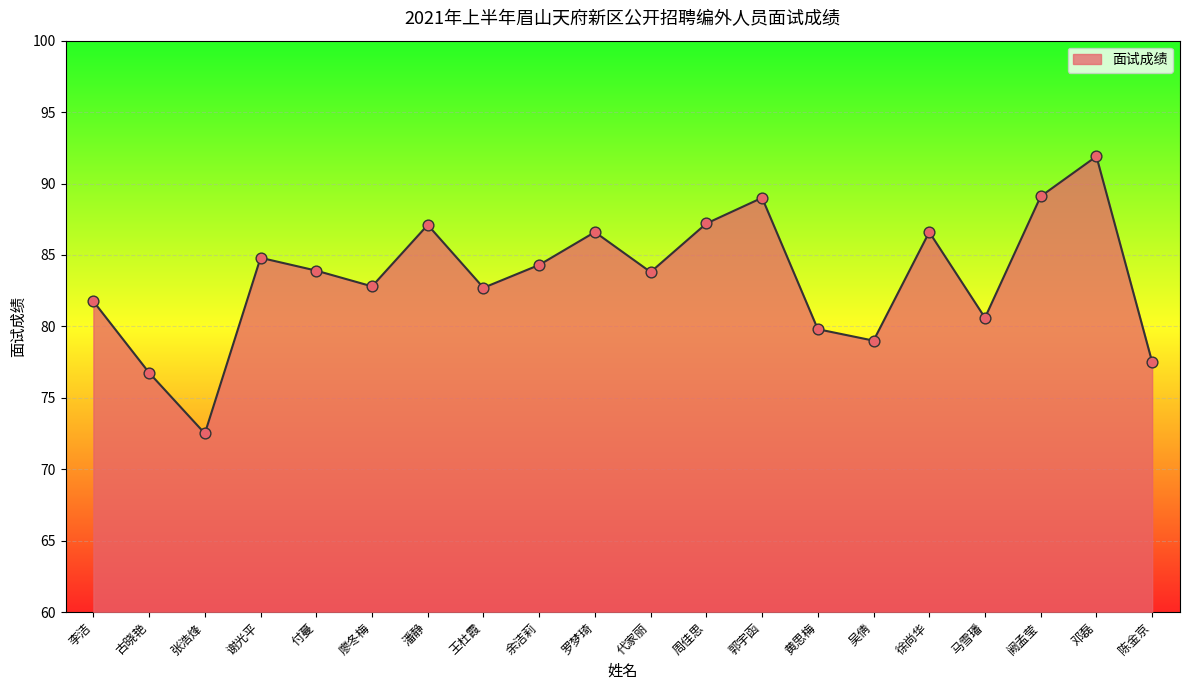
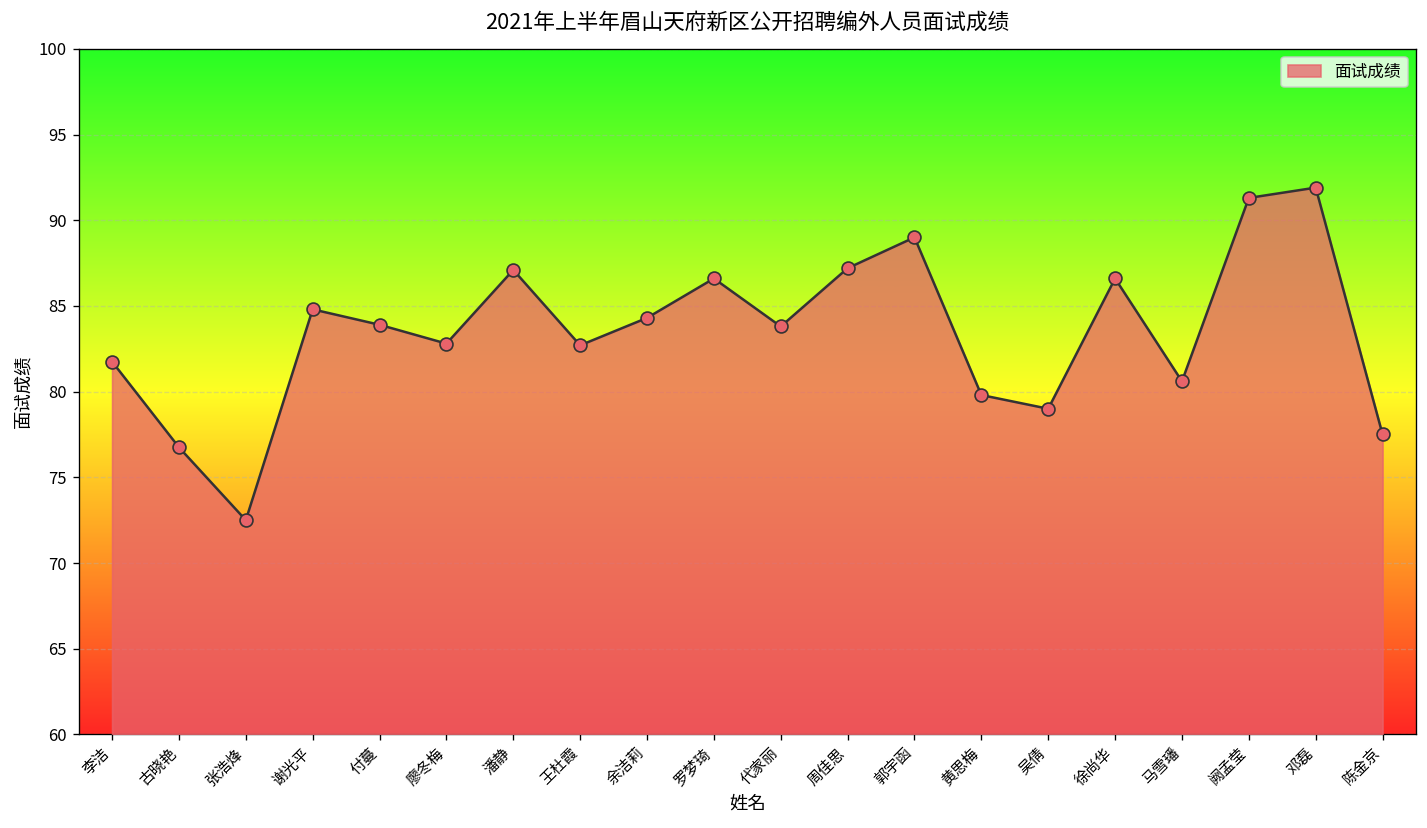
  {
    "李洁": 81.8,
    "古晓艳": 76.8,
    "张浩烽": 72.5,
    "谢光平": 84.8,
    "付蔓": 83.9,
    "廖冬梅": 82.8,
    "潘静": 87.1,
    "王杜霞": 82.7,
    "余洁莉": 84.3,
    "罗梦琦": 86.6,
    "代家丽": 83.8,
    "周佳思": 87.2,
    "郭宇函": 89.0,
    "黄思梅": 79.8,
    "吴倩": 79.0,
    "徐尚华": 86.6,
    "马雪璠": 80.6,
-   "阙孟莹": 89.1,
+   "阙孟莹": 91.3,
    "邓磊": 91.9,
    "陈金京": 77.5
  }
